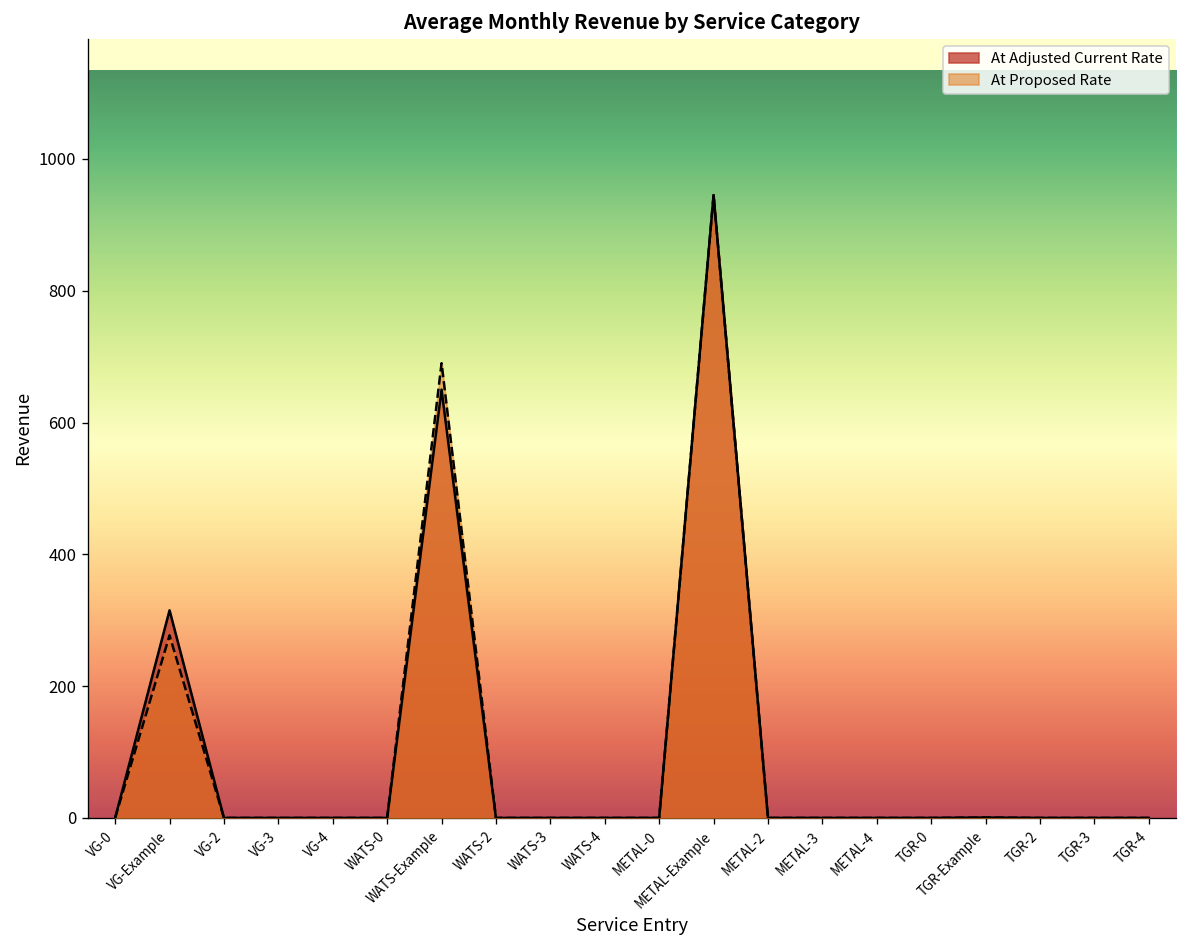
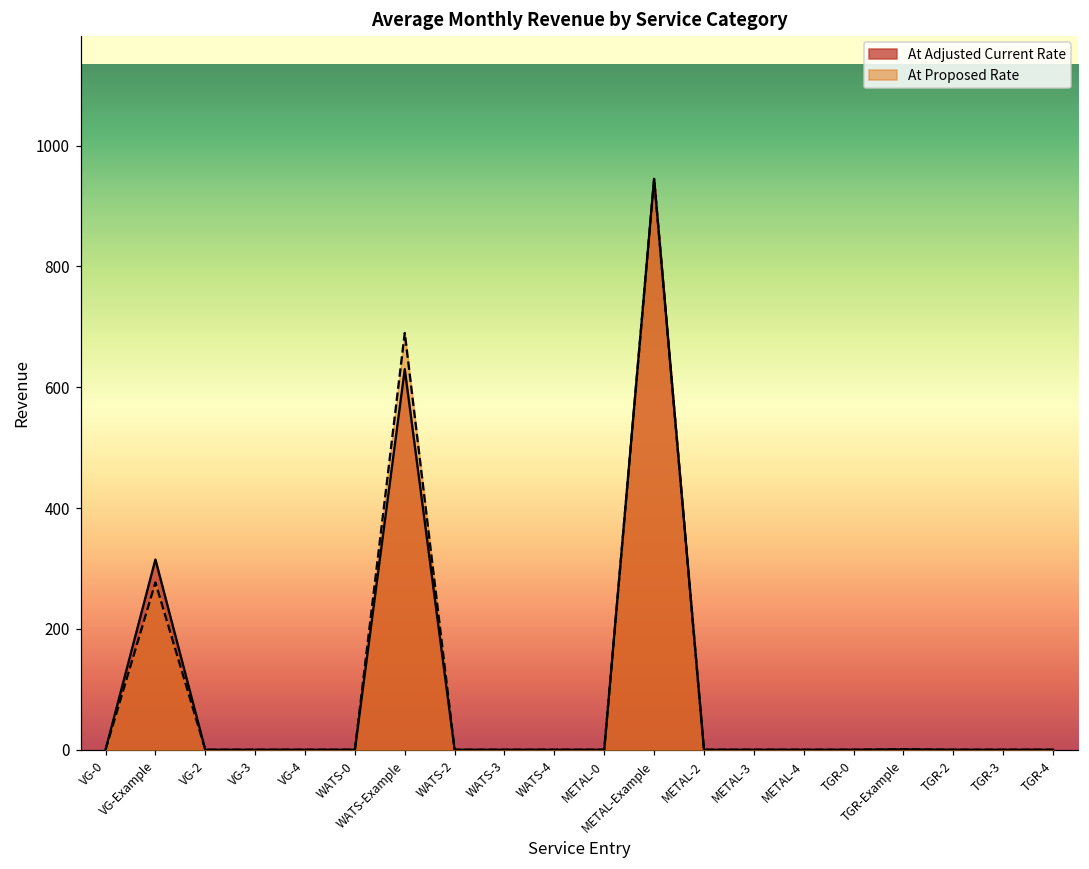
  {
    "At Adjusted Current Rate": {
      "VG-Example": 320,
-     "WATS-Example": 650
+     "WATS-Example": 630
    },
    "At Proposed Rate": {
      "VG-Example": 280,
      "WATS-Example": 690
    }
  }
